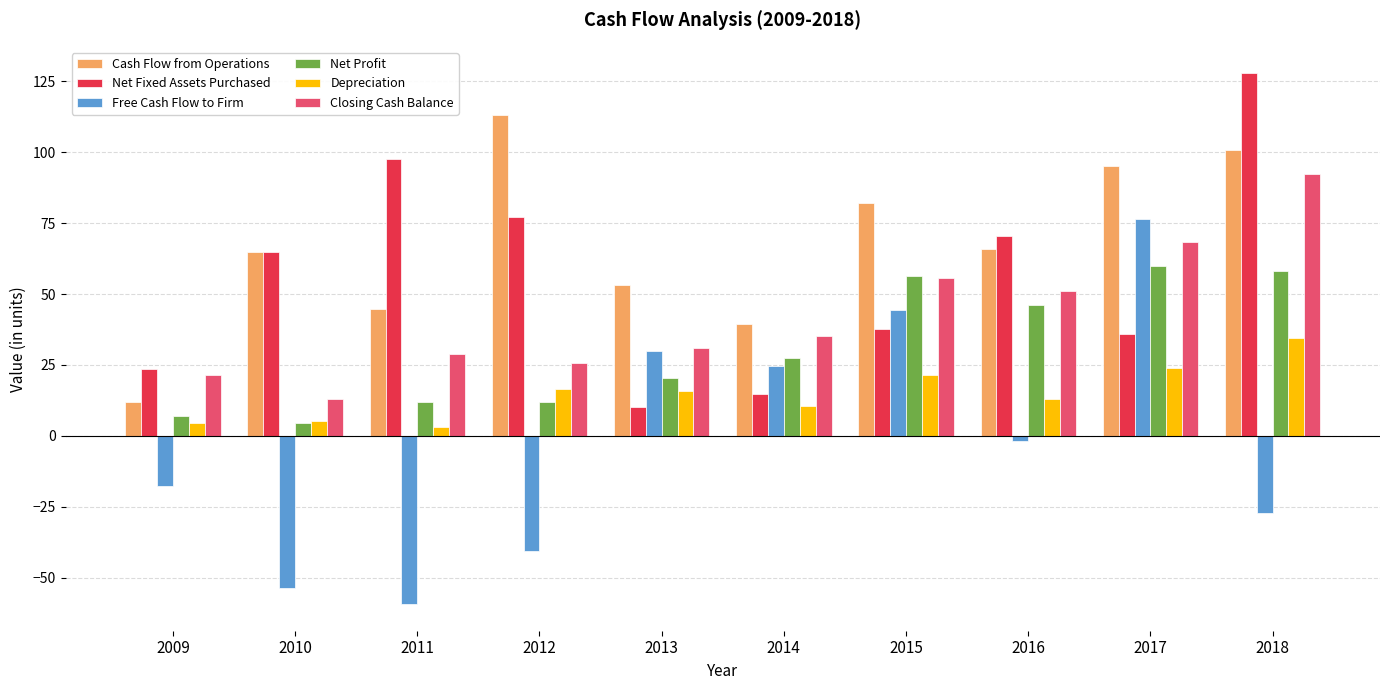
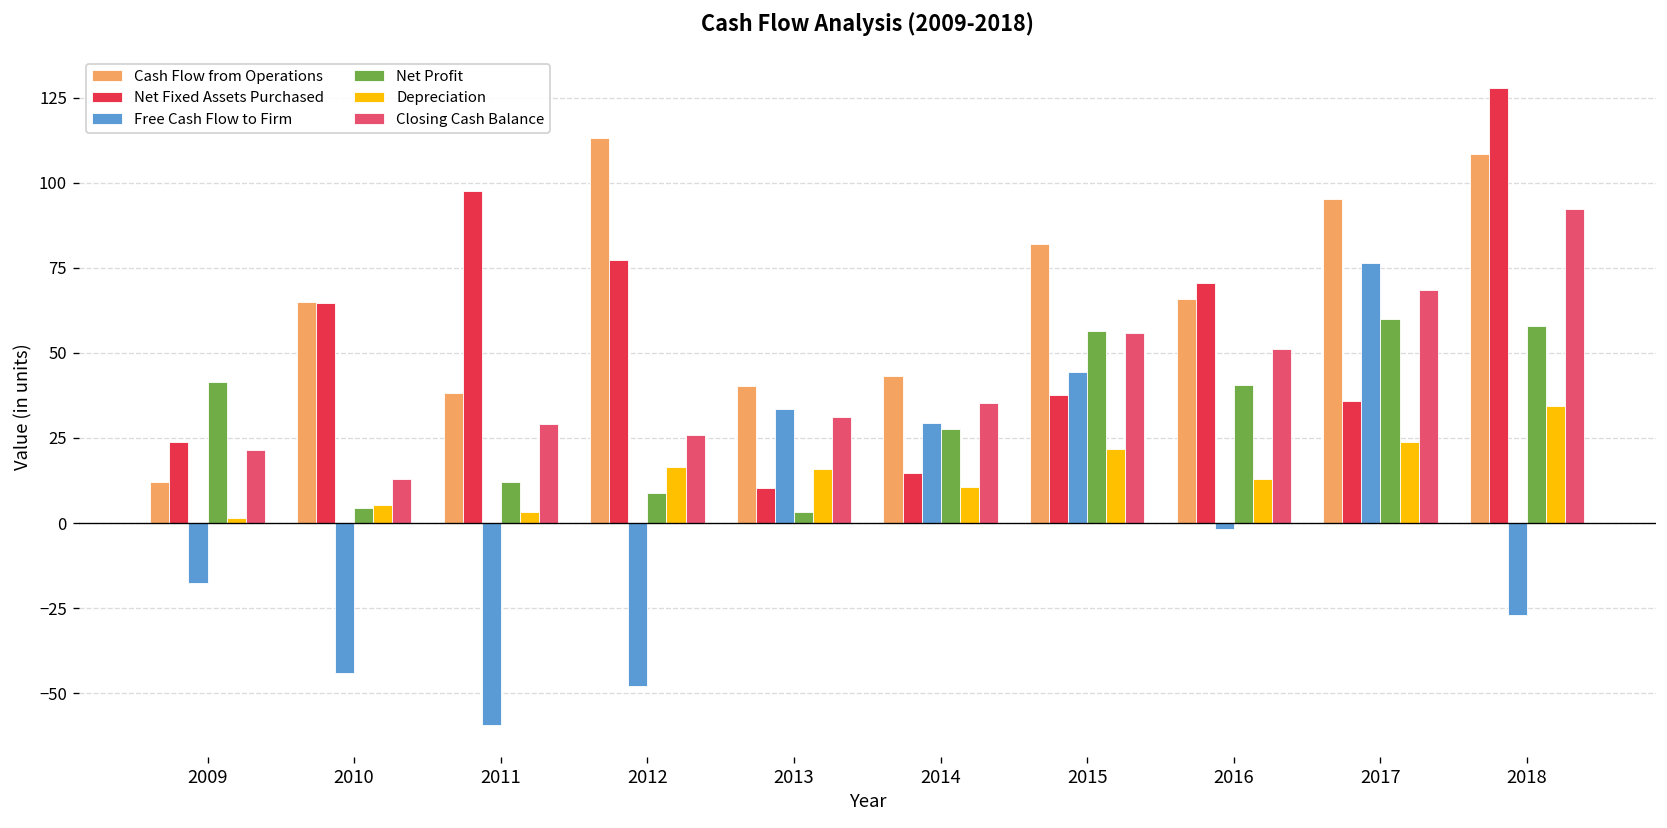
  {
    "Cash Flow from Operations": {
      "2009": 12,
      "2010": 65,
-     "2011": 45,
+     "2011": 38,
      "2012": 113,
-     "2013": 53,
-     "2014": 39,
+     "2013": 40,
+     "2014": 43,
      "2015": 82,
      "2016": 66,
      "2017": 95,
-     "2018": 101
+     "2018": 108
    },
    "Free Cash Flow to Firm": {
      "2009": -18,
-     "2010": -54,
+     "2010": -44,
      "2011": -59,
-     "2012": -41,
-     "2013": 30,
-     "2014": 25,
+     "2012": -48,
+     "2013": 34,
+     "2014": 29,
      "2015": 44,
      "2016": -2,
      "2017": 76,
      "2018": -27
    },
    "Net Profit": {
-     "2009": 7,
+     "2009": 42,
      "2010": 5,
      "2011": 12,
-     "2012": 12,
-     "2013": 20,
+     "2012": 9,
+     "2013": 3,
      "2014": 28,
      "2015": 56,
-     "2016": 46,
+     "2016": 41,
      "2017": 60,
      "2018": 58
    },
    "Depreciation": {
-     "2009": 4,
+     "2009": 2,
      "2010": 5,
      "2011": 3,
      "2012": 16,
      "2013": 16,
      "2014": 11,
      "2015": 22,
      "2016": 13,
      "2017": 24,
      "2018": 34
    }
  }
